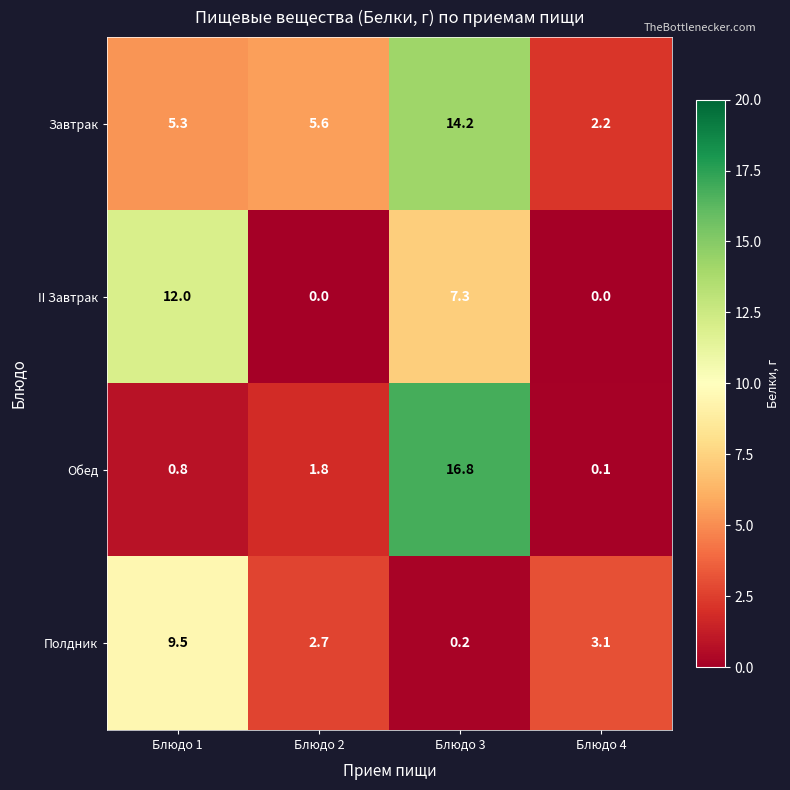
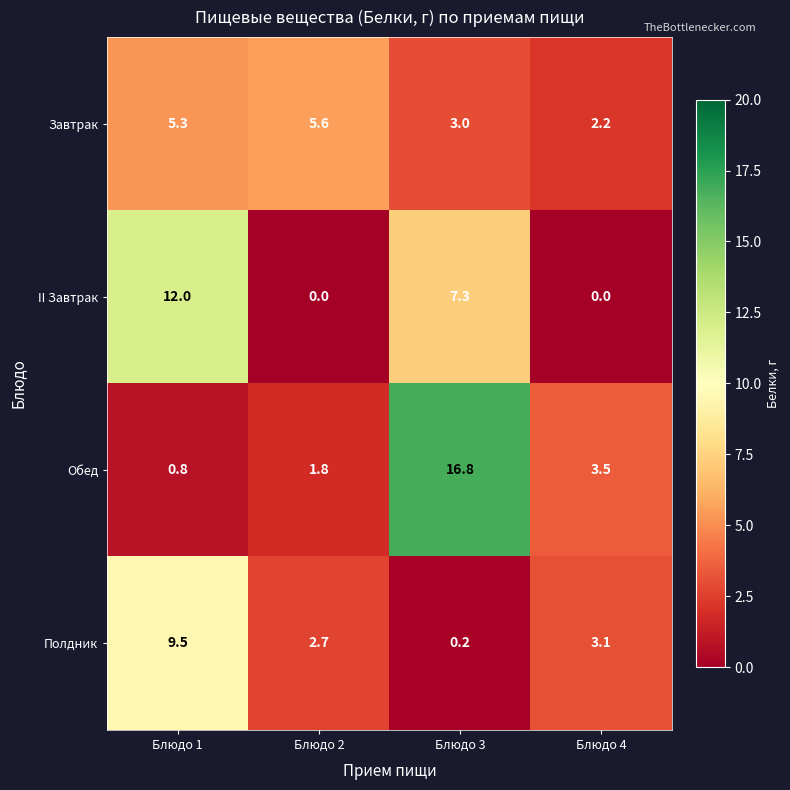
  {
    "Завтрак": {
      "Блюдо 1": 5.3,
      "Блюдо 2": 5.6,
-     "Блюдо 3": 14.2,
+     "Блюдо 3": 3.0,
      "Блюдо 4": 2.2
    },
    "II Завтрак": {
      "Блюдо 1": 12.0,
      "Блюдо 2": 0.0,
      "Блюдо 3": 7.3,
      "Блюдо 4": 0.0
    },
    "Обед": {
      "Блюдо 1": 0.8,
      "Блюдо 2": 1.8,
      "Блюдо 3": 16.8,
-     "Блюдо 4": 0.1
+     "Блюдо 4": 3.5
    },
    "Полдник": {
      "Блюдо 1": 9.5,
      "Блюдо 2": 2.7,
      "Блюдо 3": 0.2,
      "Блюдо 4": 3.1
    }
  }
